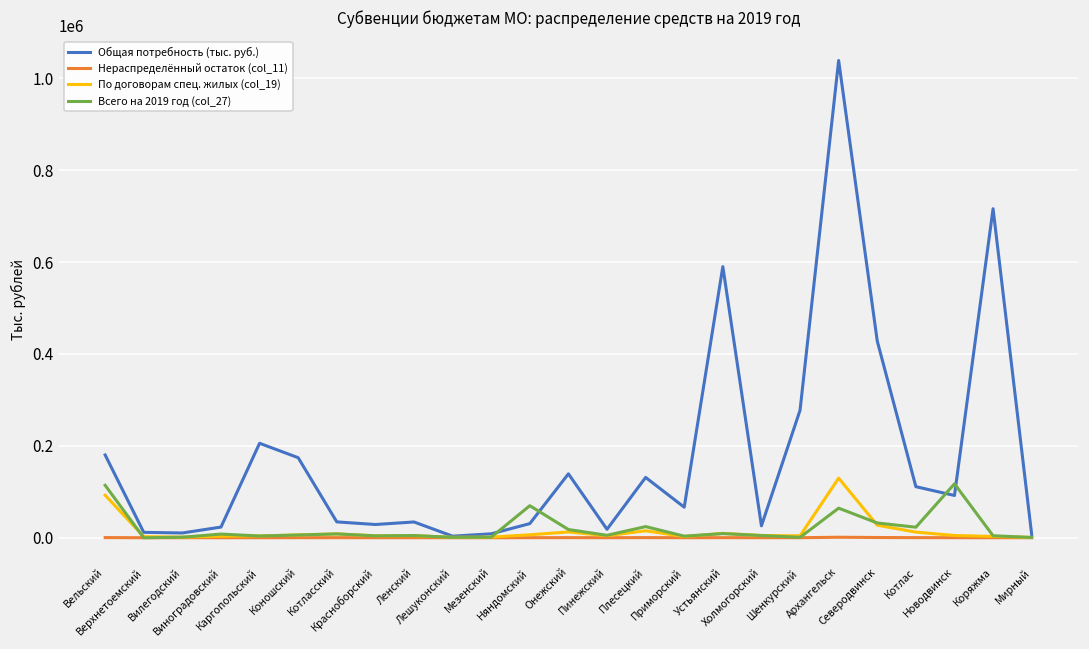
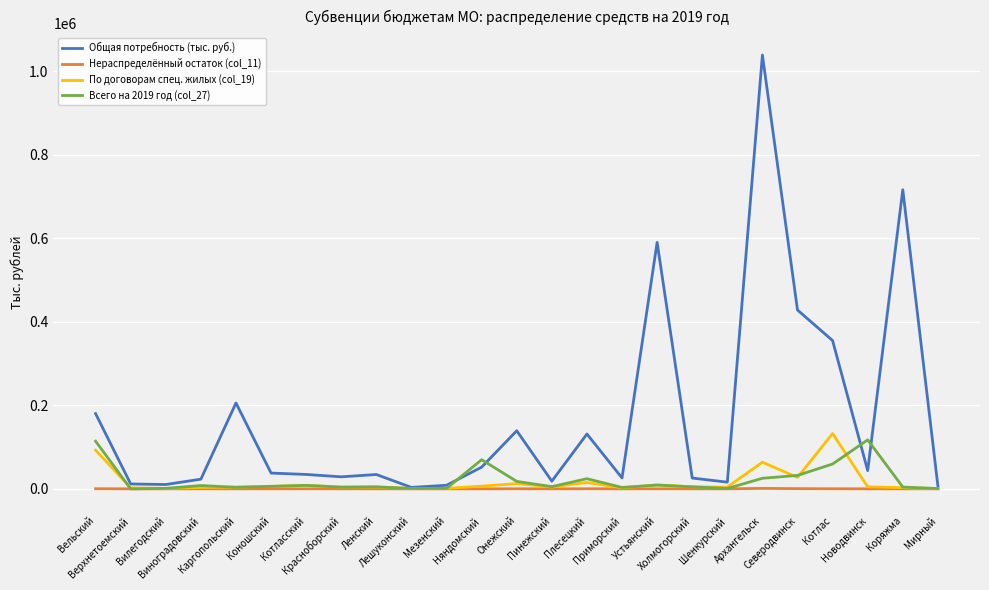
  {
    "Общая потребность (тыс. руб.)": {
      "Вельский": 180000,
      "Верхнетоемский": 10000,
      "Вилегодский": 10000,
      "Виноградовский": 20000,
      "Каргопольский": 210000,
-     "Коношский": 170000,
+     "Коношский": 40000,
      "Котласский": 30000,
      "Красноборский": 30000,
      "Ленский": 30000,
      "Мезенский": 10000,
-     "Няндомский": 30000,
+     "Няндомский": 50000,
      "Онежский": 140000,
      "Пинежский": 20000,
      "Плесецкий": 130000,
-     "Приморский": 70000,
+     "Приморский": 30000,
      "Устьянский": 590000,
      "Холмогорский": 30000,
-     "Шенкурский": 280000,
+     "Шенкурский": 20000,
      "Архангельск": 1040000,
      "Северодвинск": 430000,
-     "Котлас": 110000,
-     "Новодвинск": 90000,
+     "Котлас": 350000,
+     "Новодвинск": 40000,
      "Коряжма": 720000,
      "Мирный": 10000
    },
    "Нераспределённый остаток (col_11)": {
      "Вельский": 0,
      "Котласский": 0,
      "Няндомский": 0,
      "Онежский": 0,
      "Плесецкий": 0,
      "Устьянский": 0,
      "Архангельск": 0,
      "Северодвинск": 0,
      "Котлас": 0
    },
    "По договорам спец. жилых (col_19)": {
      "Вельский": 90000,
      "Няндомский": 10000,
      "Плесецкий": 20000,
-     "Архангельск": 130000,
-     "Котлас": 10000
+     "Архангельск": 60000,
+     "Котлас": 130000
    },
    "Всего на 2019 год (col_27)": {
      "Вельский": 110000,
      "Няндомский": 70000,
      "Плесецкий": 20000,
-     "Архангельск": 60000,
-     "Котлас": 20000,
+     "Архангельск": 30000,
+     "Котлас": 60000,
      "Новодвинск": 120000
    }
  }
